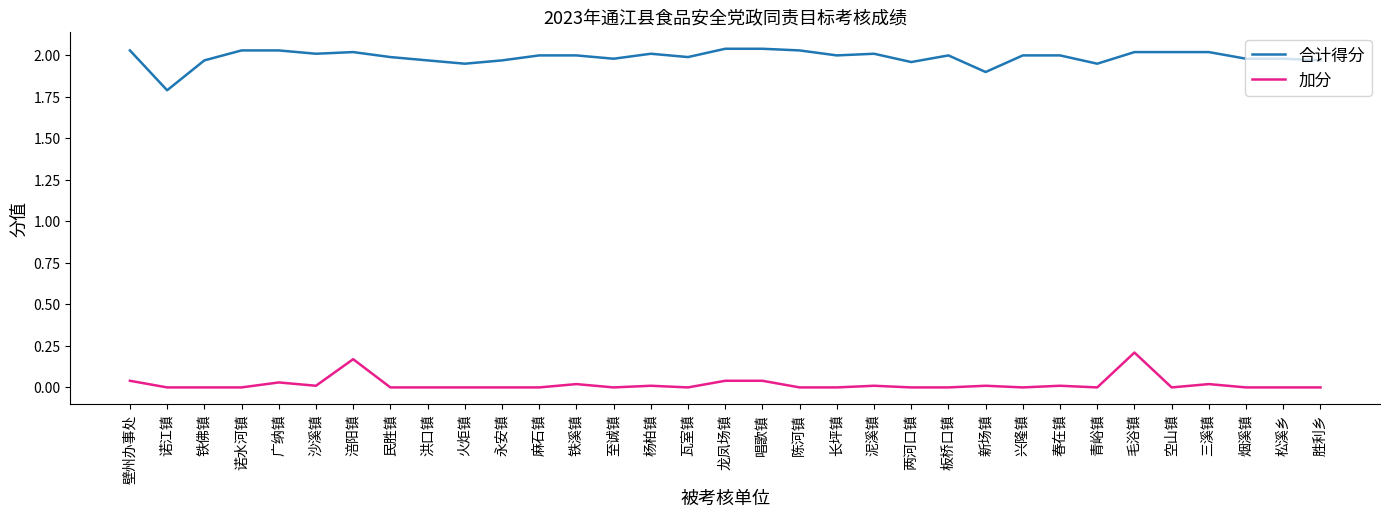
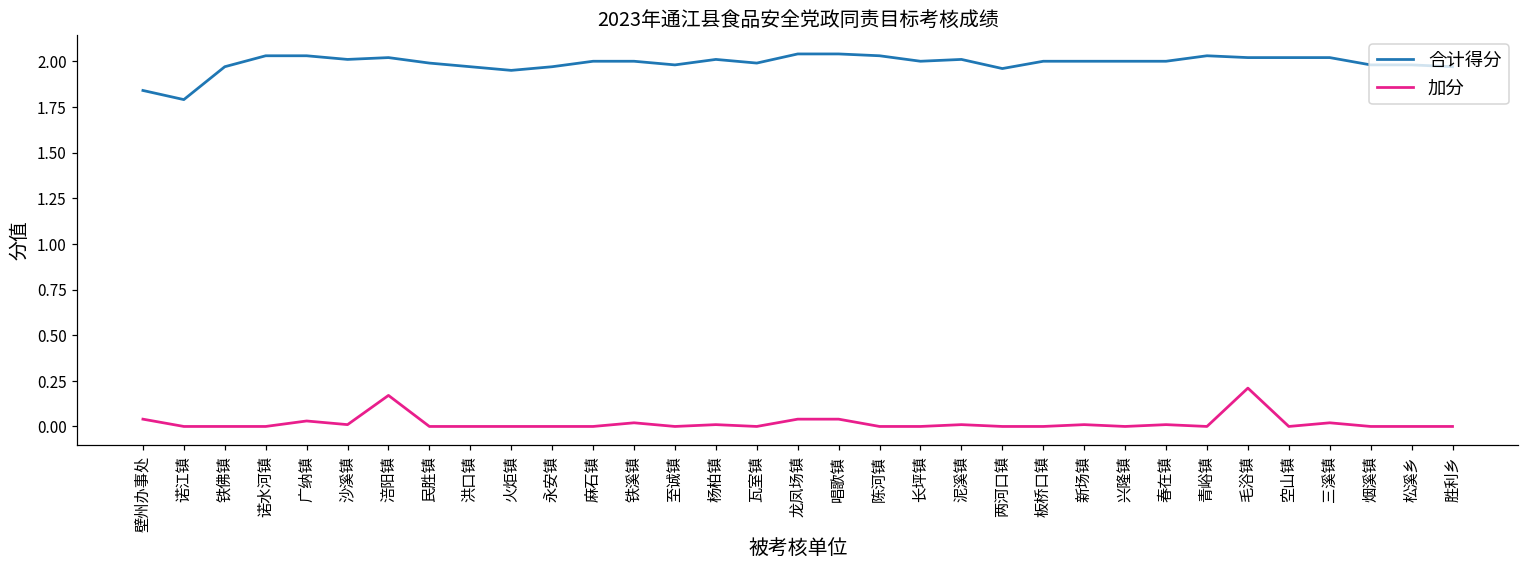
  {
    "合计得分": {
-     "壁州办事处": 2.03,
+     "壁州办事处": 1.84,
      "诺江镇": 1.79,
      "铁佛镇": 1.97,
      "诺水河镇": 2.03,
      "广纳镇": 2.03,
      "沙溪镇": 2.01,
      "涪阳镇": 2.02,
      "民胜镇": 1.99,
      "洪口镇": 1.97,
      "火炬镇": 1.95,
      "永安镇": 1.97,
      "麻石镇": 2.00,
      "铁溪镇": 2.00,
      "至诚镇": 1.98,
      "杨柏镇": 2.01,
      "瓦室镇": 1.99,
      "龙凤场镇": 2.04,
      "唱歌镇": 2.04,
      "陈河镇": 2.03,
      "长坪镇": 2.00,
      "泥溪镇": 2.01,
      "两河口镇": 1.96,
      "板桥口镇": 2.00,
-     "新场镇": 1.9,
+     "新场镇": 2.0,
      "兴隆镇": 2.00,
      "春在镇": 2.00,
-     "青峪镇": 1.95,
+     "青峪镇": 2.03,
      "毛浴镇": 2.02,
      "空山镇": 2.02,
      "三溪镇": 2.02
    },
    "加分": {
      "壁州办事处": 0.04,
      "诺江镇": 0.00,
      "铁佛镇": 0.00,
      "诺水河镇": 0.00,
      "广纳镇": 0.03,
      "沙溪镇": 0.01,
      "涪阳镇": 0.17,
      "民胜镇": 0.00,
      "洪口镇": 0.00,
      "火炬镇": 0.00,
      "永安镇": 0.00,
      "麻石镇": 0.00,
      "铁溪镇": 0.02,
      "至诚镇": 0.00,
      "杨柏镇": 0.01,
      "瓦室镇": 0.00,
      "龙凤场镇": 0.04,
      "唱歌镇": 0.04,
      "陈河镇": 0.00,
      "长坪镇": 0.00,
      "泥溪镇": 0.01,
      "两河口镇": 0.00,
      "板桥口镇": 0.00,
      "新场镇": 0.01,
      "兴隆镇": 0.00,
      "春在镇": 0.01,
      "青峪镇": 0.00,
      "毛浴镇": 0.21,
      "空山镇": 0.00,
      "三溪镇": 0.02,
      "烟溪镇": 0.00,
      "松溪乡": 0.00,
      "胜利乡": 0.00
    }
  }
